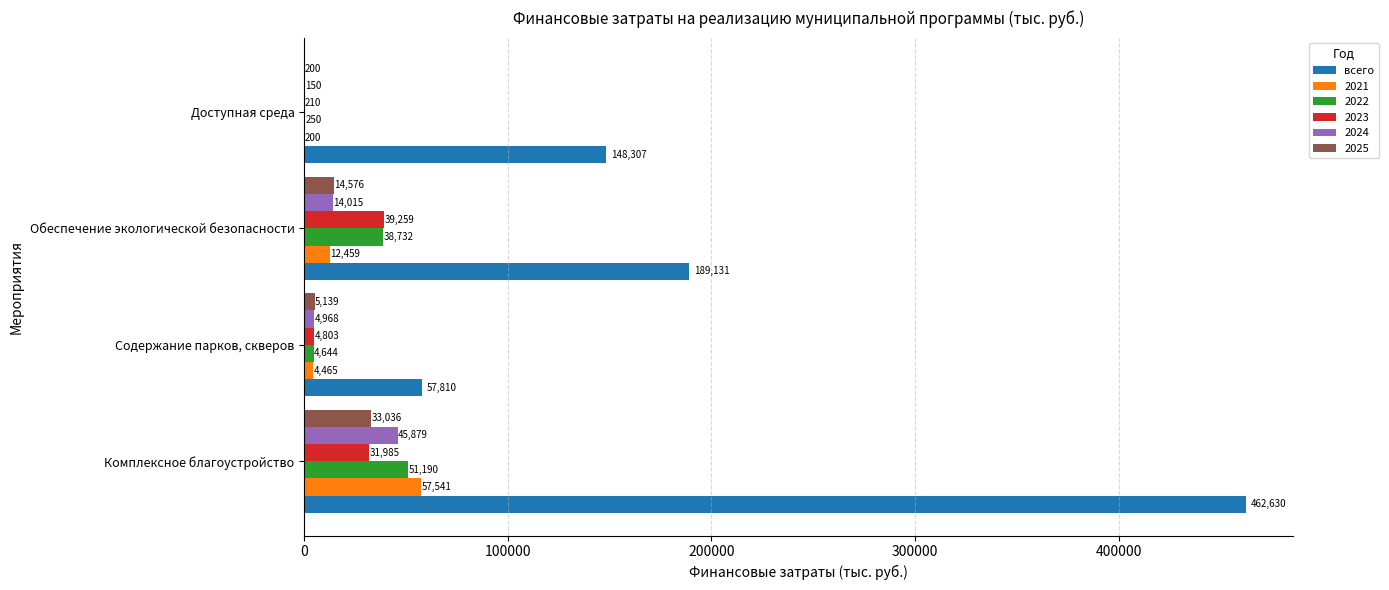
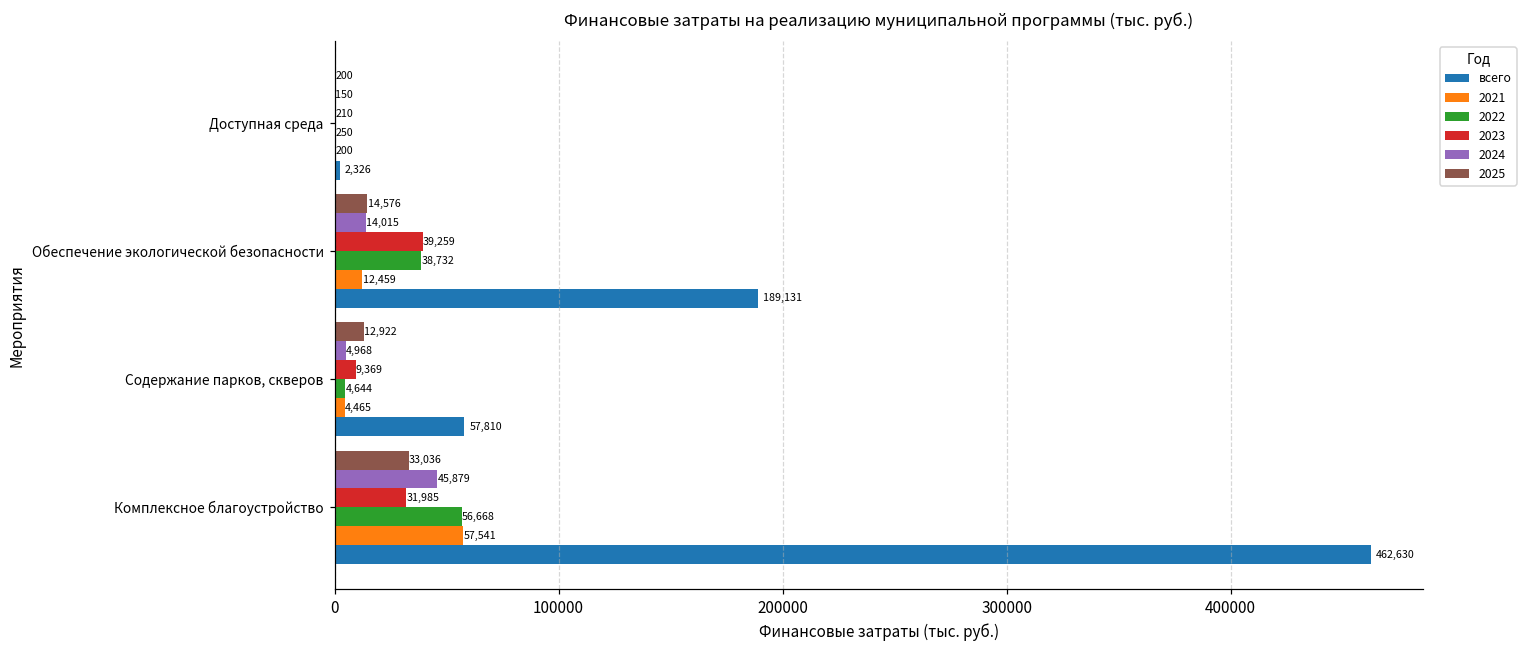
  {
    "всего": {
-     "Доступная среда": "148,307",
+     "Доступная среда": "2,326",
      "Обеспечение экологической безопасности": "189,131",
      "Содержание парков, скверов": "57,810",
      "Комплексное благоустройство": "462,630"
    },
    "2021": {
      "Доступная среда": "200",
      "Обеспечение экологической безопасности": "12,459",
      "Содержание парков, скверов": "4,465",
      "Комплексное благоустройство": "57,541"
    },
    "2022": {
      "Доступная среда": "250",
      "Обеспечение экологической безопасности": "38,732",
      "Содержание парков, скверов": "4,644",
-     "Комплексное благоустройство": "51,190"
+     "Комплексное благоустройство": "56,668"
    },
    "2023": {
      "Доступная среда": "210",
      "Обеспечение экологической безопасности": "39,259",
-     "Содержание парков, скверов": "4,803",
+     "Содержание парков, скверов": "9,369",
      "Комплексное благоустройство": "31,985"
    },
    "2024": {
      "Доступная среда": "150",
      "Обеспечение экологической безопасности": "14,015",
      "Содержание парков, скверов": "4,968",
      "Комплексное благоустройство": "45,879"
    },
    "2025": {
      "Доступная среда": "200",
      "Обеспечение экологической безопасности": "14,576",
-     "Содержание парков, скверов": "5,139",
+     "Содержание парков, скверов": "12,922",
      "Комплексное благоустройство": "33,036"
    }
  }
